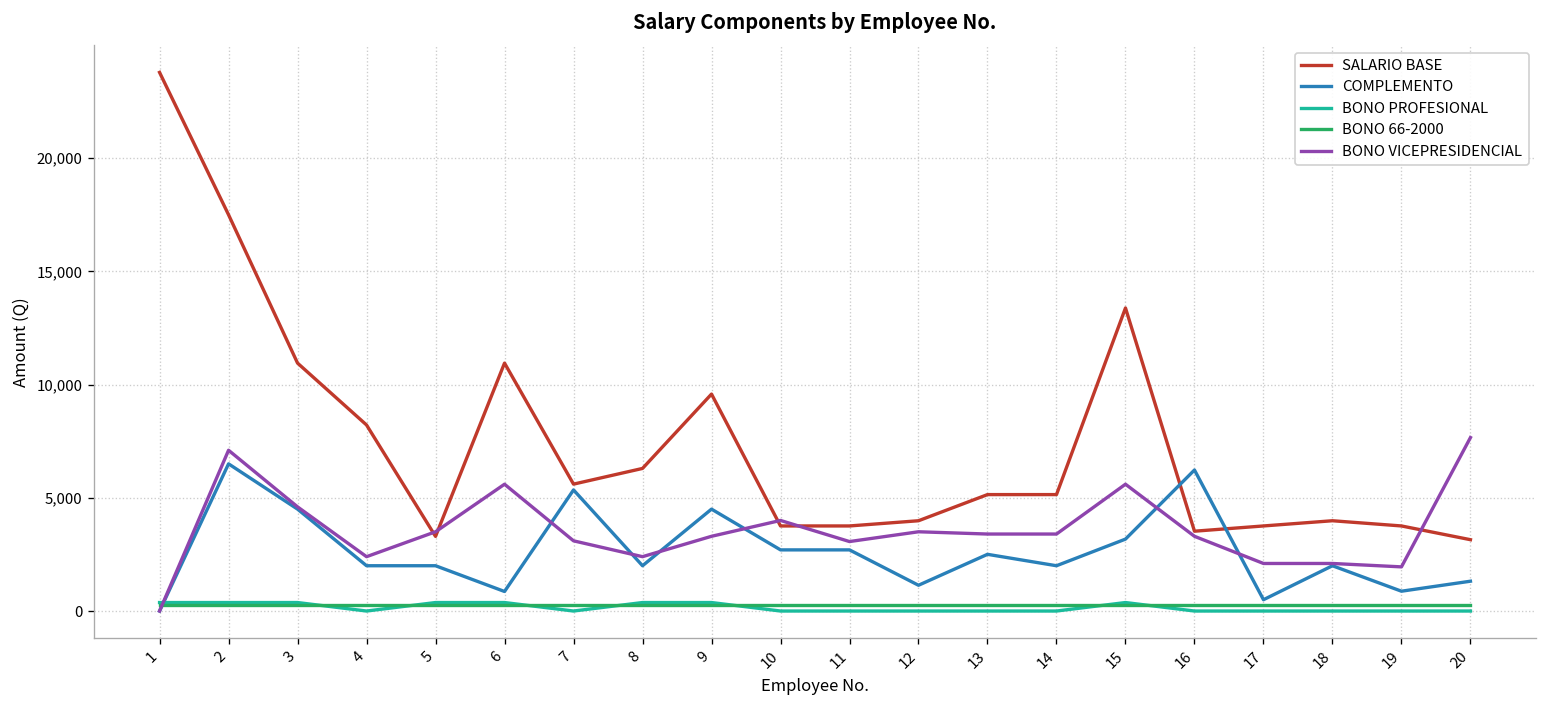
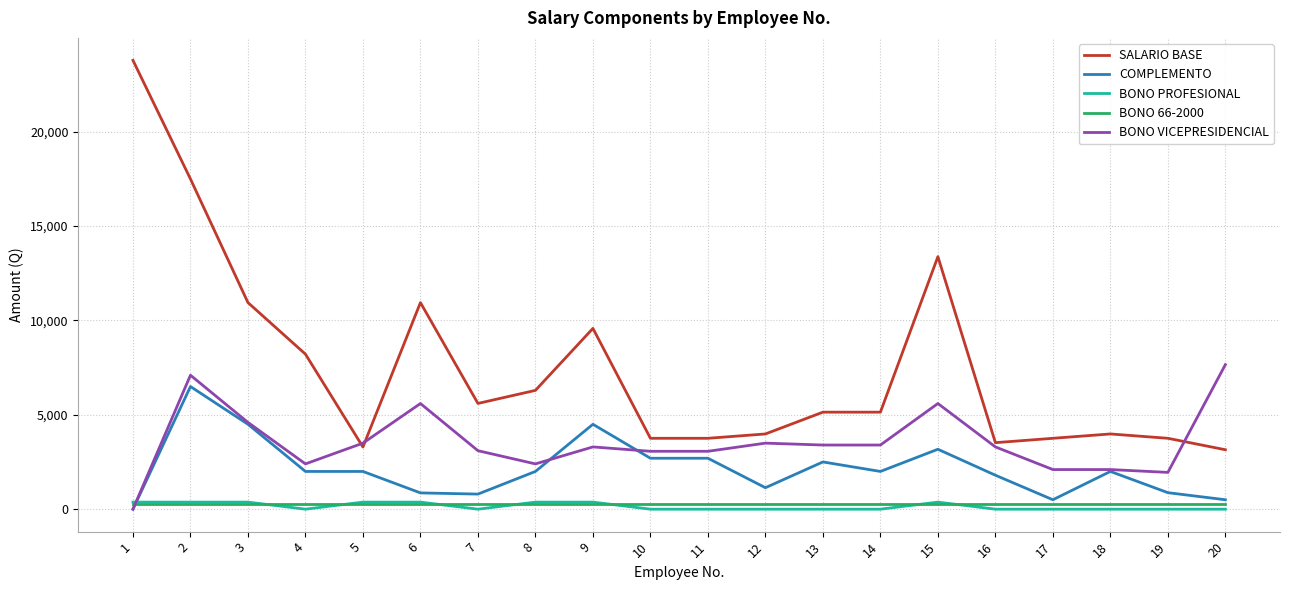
  {
    "SALARIO BASE": {
      "1": "23,800",
      "2": "17,500",
      "3": "10,900",
      "4": "8,200",
      "5": "3,300",
      "6": "10,900",
      "7": "5,600",
      "8": "6,300",
      "9": "9,600",
      "10": "3,800",
      "11": "3,800",
      "12": "4,000",
      "13": "5,100",
      "14": "5,100",
      "15": "13,400",
      "16": "3,500",
      "17": "3,800",
      "18": "4,000",
      "19": "3,800",
      "20": "3,200"
    },
    "COMPLEMENTO": {
      "2": "6,500",
      "4": "2,000",
      "5": "2,000",
      "6": "900",
-     "7": "5,300",
+     "7": "800",
      "8": "2,000",
      "9": "4,500",
      "10": "2,700",
      "11": "2,700",
      "12": "1,100",
      "13": "2,500",
      "14": "2,000",
      "15": "3,200",
-     "16": "6,200",
+     "16": "1,800",
      "17": "500",
      "19": "900",
-     "20": "1,300"
+     "20": "500"
    },
    "BONO PROFESIONAL": {
      "4": "0",
      "7": "0",
      "10": "0",
      "11": "0",
      "12": "0",
      "13": "0",
      "14": "0",
      "16": "0",
      "17": "0",
      "18": "0",
      "19": "0",
      "20": "0"
    },
    "BONO 66-2000": {
      "4": "300",
      "7": "300",
      "10": "300",
      "11": "300",
      "12": "300",
      "13": "300",
      "14": "300",
      "16": "300",
      "17": "300",
      "18": "300",
      "19": "300",
      "20": "300"
    },
    "BONO VICEPRESIDENCIAL": {
      "2": "7,100",
      "4": "2,400",
      "5": "3,500",
      "6": "5,600",
      "7": "3,100",
      "8": "2,400",
      "9": "3,300",
-     "10": "4,000",
+     "10": "3,100",
      "11": "3,100",
      "12": "3,500",
      "13": "3,400",
      "14": "3,400",
      "15": "5,600",
      "16": "3,300",
      "17": "2,100",
      "19": "2,000",
      "20": "7,700"
    }
  }
